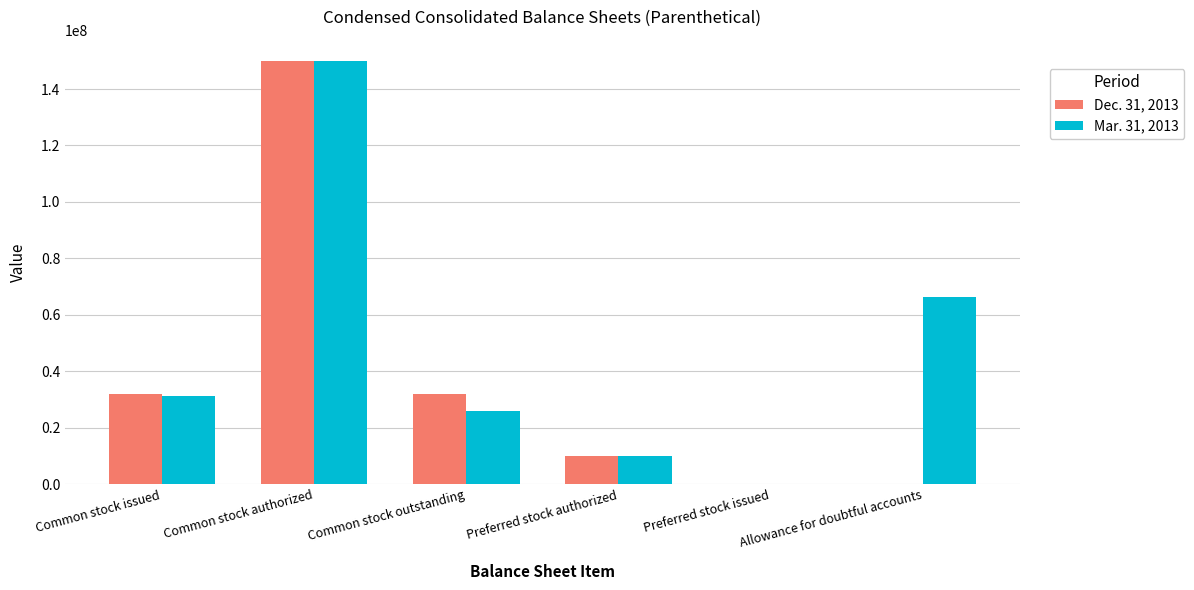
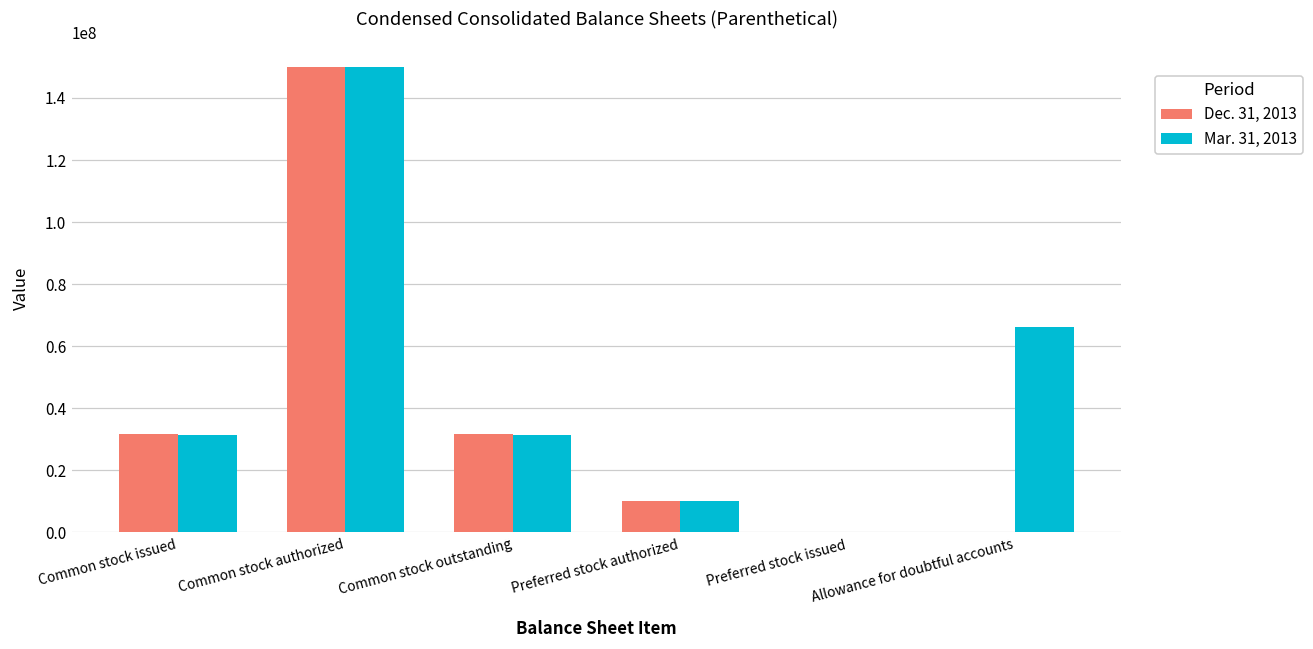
  {
    "Dec. 31, 2013": {
      "Common stock issued": 32000000,
      "Common stock authorized": 150000000,
      "Common stock outstanding": 32000000,
      "Preferred stock authorized": 10000000,
      "Preferred stock issued": 0
    },
    "Mar. 31, 2013": {
      "Common stock issued": 31000000,
      "Common stock authorized": 150000000,
-     "Common stock outstanding": 26000000,
+     "Common stock outstanding": 31000000,
      "Preferred stock authorized": 10000000,
      "Preferred stock issued": 0,
      "Allowance for doubtful accounts": 66000000
    }
  }
